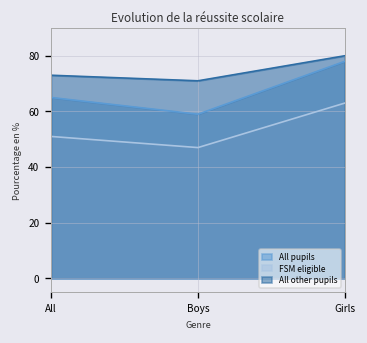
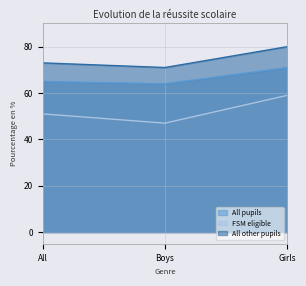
  {
    "All pupils": {
      "All": 65,
-     "Boys": 59,
-     "Girls": 78
+     "Boys": 64,
+     "Girls": 71
    },
    "FSM eligible": {
      "All": 51,
      "Boys": 47,
-     "Girls": 63
+     "Girls": 59
    },
    "All other pupils": {
      "All": 73,
      "Boys": 71,
      "Girls": 80
    }
  }
